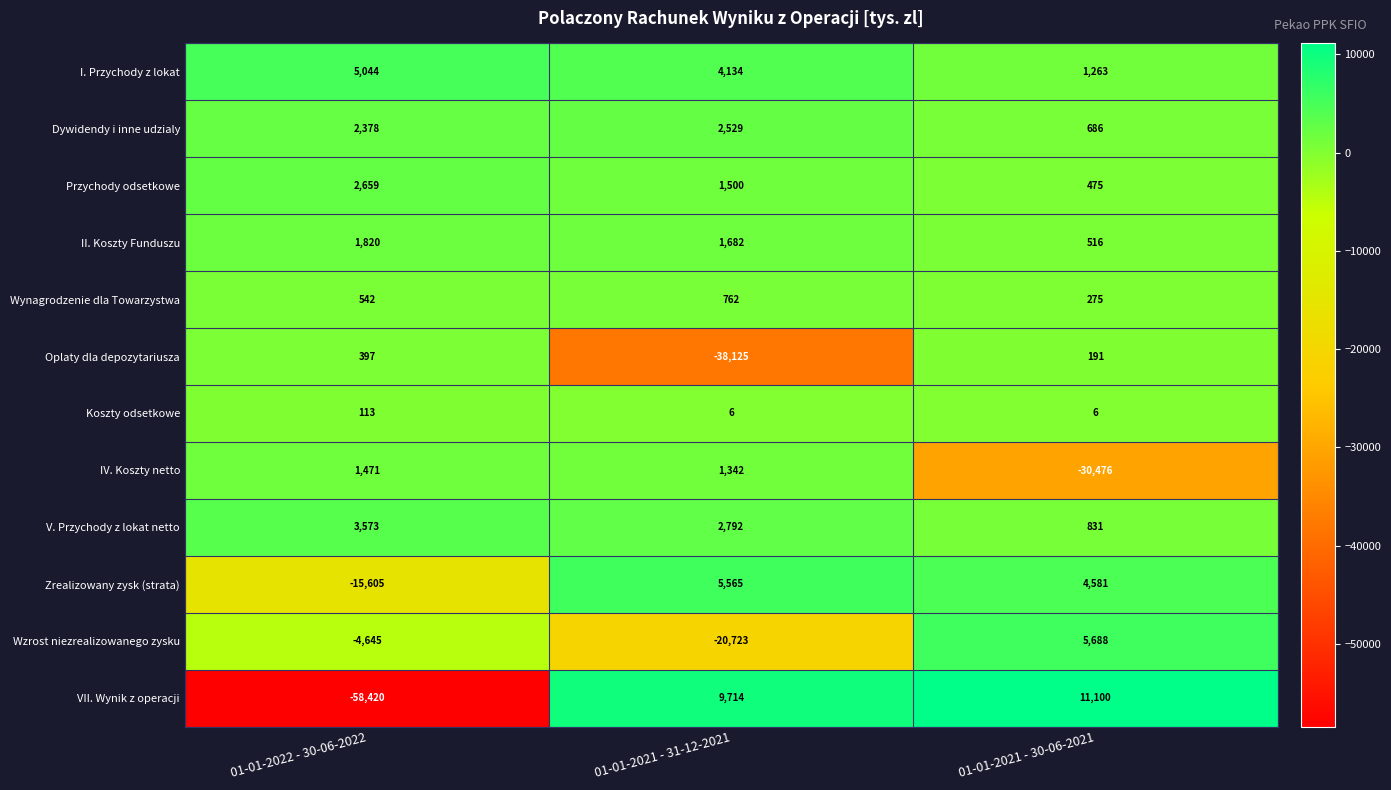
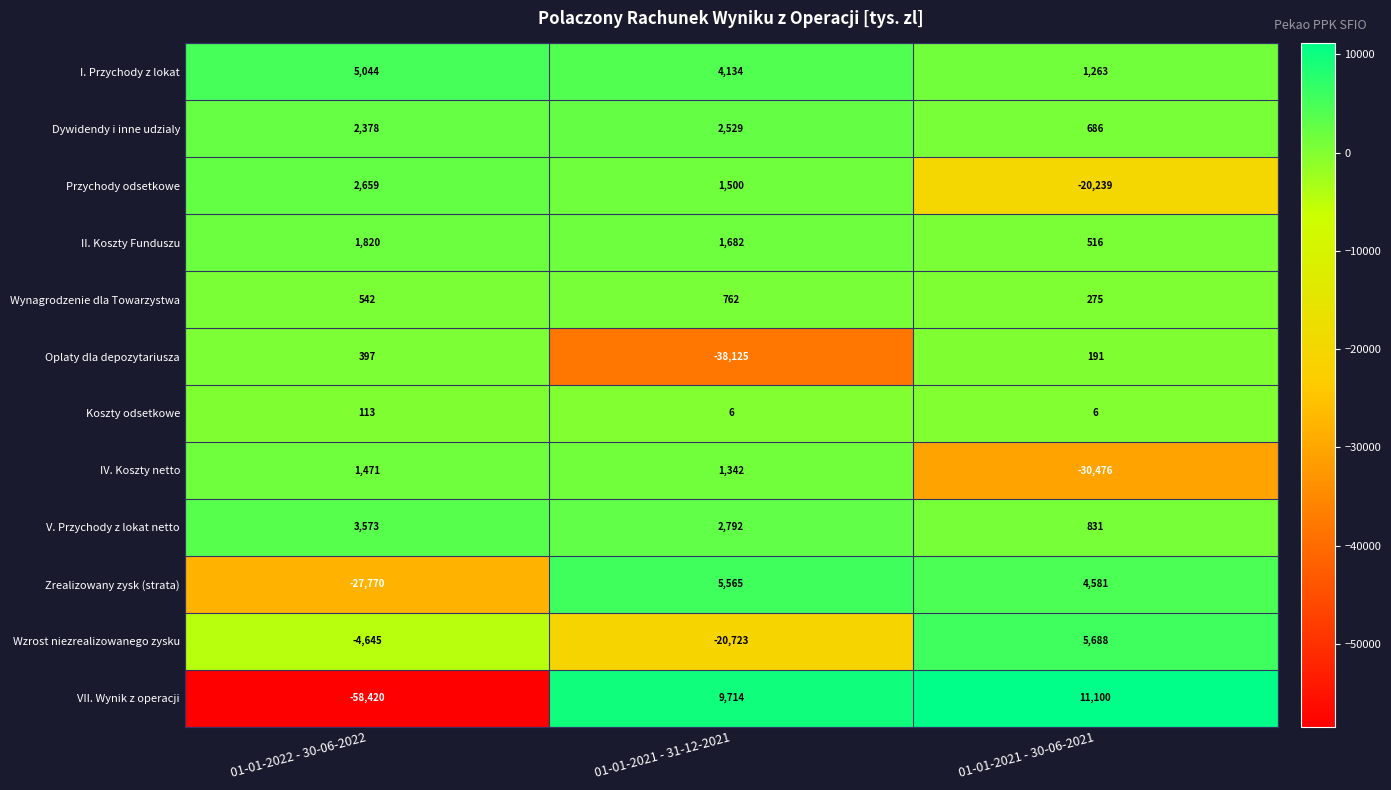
  {
    "I. Przychody z lokat": {
      "01-01-2022 - 30-06-2022": "5,044",
      "01-01-2021 - 31-12-2021": "4,134",
      "01-01-2021 - 30-06-2021": "1,263"
    },
    "Dywidendy i inne udzialy": {
      "01-01-2022 - 30-06-2022": "2,378",
      "01-01-2021 - 31-12-2021": "2,529",
      "01-01-2021 - 30-06-2021": "686"
    },
    "Przychody odsetkowe": {
      "01-01-2022 - 30-06-2022": "2,659",
      "01-01-2021 - 31-12-2021": "1,500",
-     "01-01-2021 - 30-06-2021": "475"
+     "01-01-2021 - 30-06-2021": "-20,239"
    },
    "II. Koszty Funduszu": {
      "01-01-2022 - 30-06-2022": "1,820",
      "01-01-2021 - 31-12-2021": "1,682",
      "01-01-2021 - 30-06-2021": "516"
    },
    "Wynagrodzenie dla Towarzystwa": {
      "01-01-2022 - 30-06-2022": "542",
      "01-01-2021 - 31-12-2021": "762",
      "01-01-2021 - 30-06-2021": "275"
    },
    "Oplaty dla depozytariusza": {
      "01-01-2022 - 30-06-2022": "397",
      "01-01-2021 - 31-12-2021": "-38,125",
      "01-01-2021 - 30-06-2021": "191"
    },
    "Koszty odsetkowe": {
      "01-01-2022 - 30-06-2022": "113",
      "01-01-2021 - 31-12-2021": "6",
      "01-01-2021 - 30-06-2021": "6"
    },
    "IV. Koszty netto": {
      "01-01-2022 - 30-06-2022": "1,471",
      "01-01-2021 - 31-12-2021": "1,342",
      "01-01-2021 - 30-06-2021": "-30,476"
    },
    "V. Przychody z lokat netto": {
      "01-01-2022 - 30-06-2022": "3,573",
      "01-01-2021 - 31-12-2021": "2,792",
      "01-01-2021 - 30-06-2021": "831"
    },
    "Zrealizowany zysk (strata)": {
-     "01-01-2022 - 30-06-2022": "-15,605",
+     "01-01-2022 - 30-06-2022": "-27,770",
      "01-01-2021 - 31-12-2021": "5,565",
      "01-01-2021 - 30-06-2021": "4,581"
    },
    "Wzrost niezrealizowanego zysku": {
      "01-01-2022 - 30-06-2022": "-4,645",
      "01-01-2021 - 31-12-2021": "-20,723",
      "01-01-2021 - 30-06-2021": "5,688"
    },
    "VII. Wynik z operacji": {
      "01-01-2022 - 30-06-2022": "-58,420",
      "01-01-2021 - 31-12-2021": "9,714",
      "01-01-2021 - 30-06-2021": "11,100"
    }
  }
